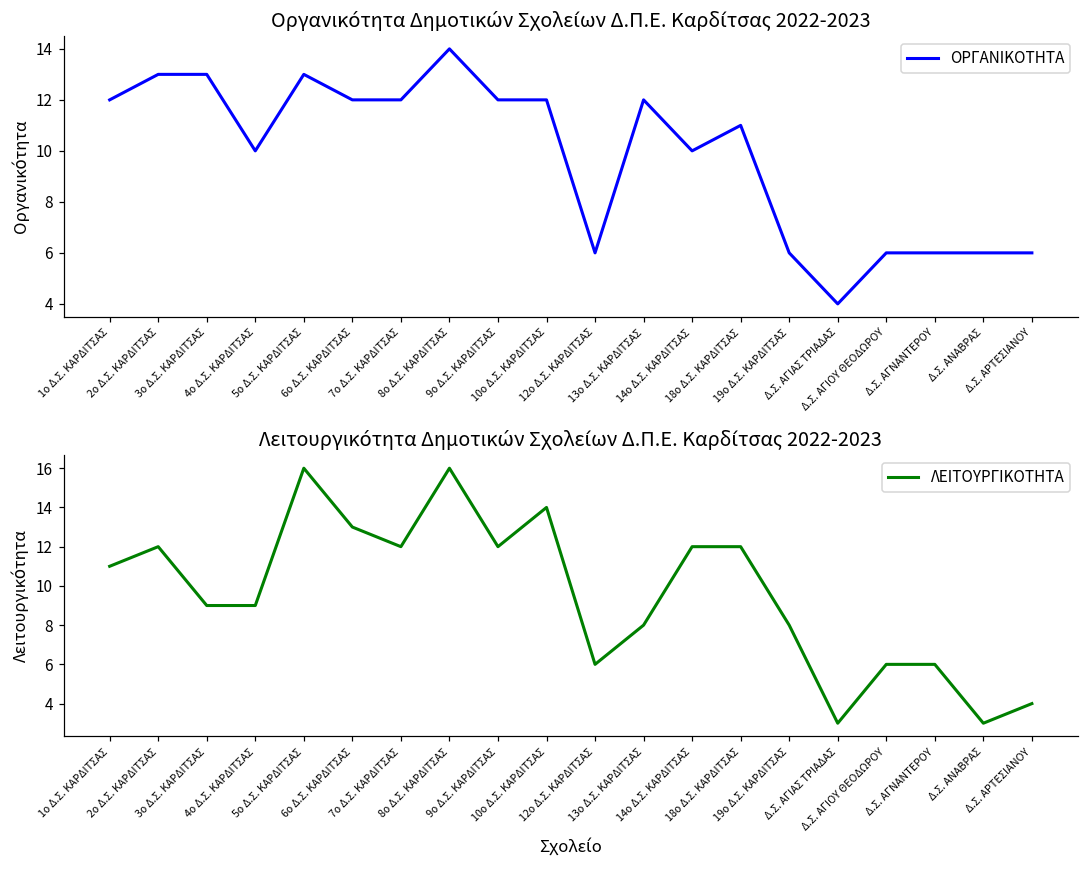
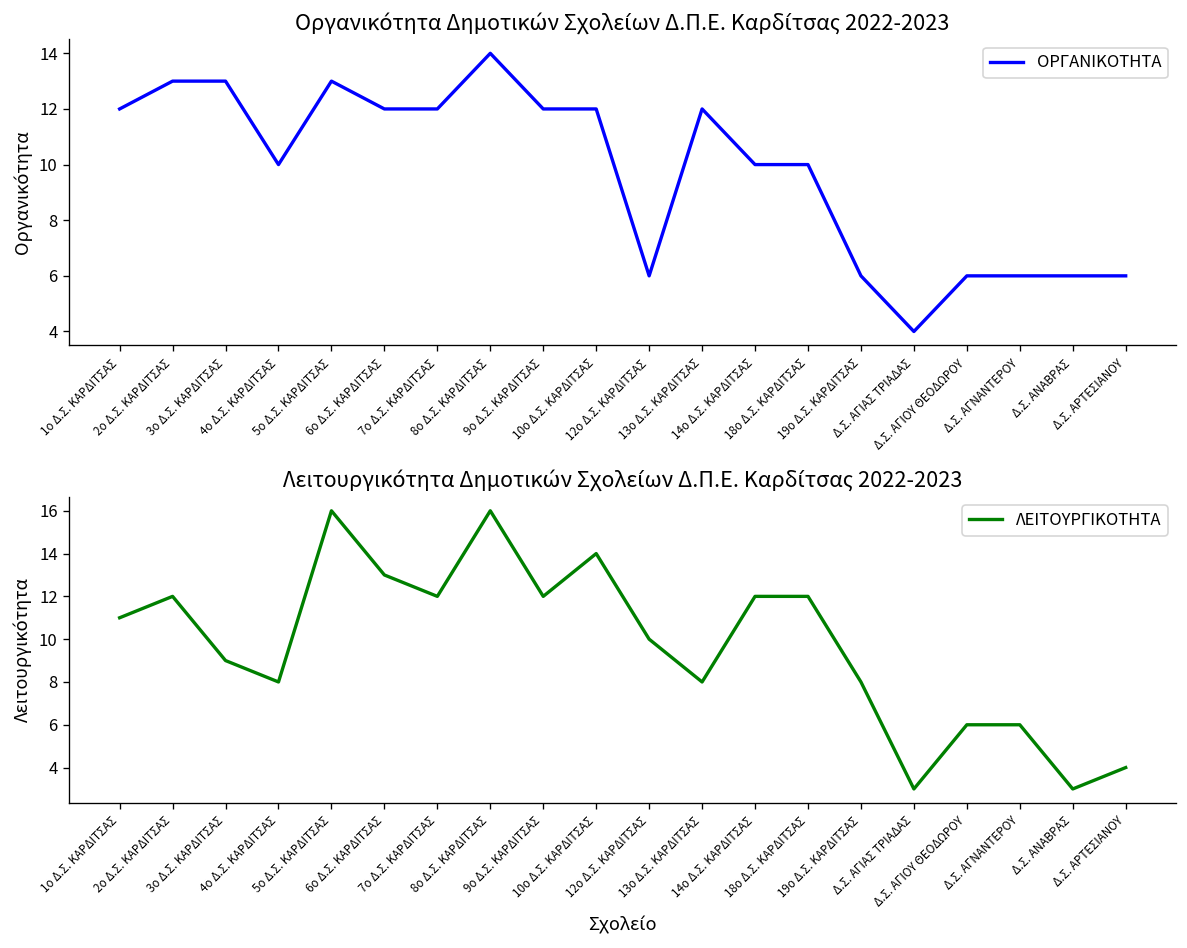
  {
    "Οργανικότητα Δημοτικών Σχολείων Δ.Π.Ε. Καρδίτσας 2022-2023": {
      "1ο Δ.Σ. ΚΑΡΔΙΤΣΑΣ": 12,
      "2ο Δ.Σ. ΚΑΡΔΙΤΣΑΣ": 13,
      "3ο Δ.Σ. ΚΑΡΔΙΤΣΑΣ": 13,
      "4ο Δ.Σ. ΚΑΡΔΙΤΣΑΣ": 10,
      "5ο Δ.Σ. ΚΑΡΔΙΤΣΑΣ": 13,
      "6ο Δ.Σ. ΚΑΡΔΙΤΣΑΣ": 12,
      "7ο Δ.Σ. ΚΑΡΔΙΤΣΑΣ": 12,
      "8ο Δ.Σ. ΚΑΡΔΙΤΣΑΣ": 14,
      "9ο Δ.Σ. ΚΑΡΔΙΤΣΑΣ": 12,
      "10ο Δ.Σ. ΚΑΡΔΙΤΣΑΣ": 12,
      "12ο Δ.Σ. ΚΑΡΔΙΤΣΑΣ": 6,
      "13ο Δ.Σ. ΚΑΡΔΙΤΣΑΣ": 12,
      "14ο Δ.Σ. ΚΑΡΔΙΤΣΑΣ": 10,
-     "18ο Δ.Σ. ΚΑΡΔΙΤΣΑΣ": 11,
+     "18ο Δ.Σ. ΚΑΡΔΙΤΣΑΣ": 10,
      "19ο Δ.Σ. ΚΑΡΔΙΤΣΑΣ": 6,
      "Δ.Σ. ΑΓΙΑΣ ΤΡΙΑΔΑΣ": 4,
      "Δ.Σ. ΑΓΙΟΥ ΘΕΟΔΩΡΟΥ": 6,
      "Δ.Σ. ΑΓΝΑΝΤΕΡΟΥ": 6,
      "Δ.Σ. ΑΝΑΒΡΑΣ": 6,
      "Δ.Σ. ΑΡΤΕΣΙΑΝΟΥ": 6
    },
    "Λειτουργικότητα Δημοτικών Σχολείων Δ.Π.Ε. Καρδίτσας 2022-2023": {
      "1ο Δ.Σ. ΚΑΡΔΙΤΣΑΣ": 11,
      "2ο Δ.Σ. ΚΑΡΔΙΤΣΑΣ": 12,
      "3ο Δ.Σ. ΚΑΡΔΙΤΣΑΣ": 9,
-     "4ο Δ.Σ. ΚΑΡΔΙΤΣΑΣ": 9,
+     "4ο Δ.Σ. ΚΑΡΔΙΤΣΑΣ": 8,
      "5ο Δ.Σ. ΚΑΡΔΙΤΣΑΣ": 16,
      "6ο Δ.Σ. ΚΑΡΔΙΤΣΑΣ": 13,
      "7ο Δ.Σ. ΚΑΡΔΙΤΣΑΣ": 12,
      "8ο Δ.Σ. ΚΑΡΔΙΤΣΑΣ": 16,
      "9ο Δ.Σ. ΚΑΡΔΙΤΣΑΣ": 12,
      "10ο Δ.Σ. ΚΑΡΔΙΤΣΑΣ": 14,
-     "12ο Δ.Σ. ΚΑΡΔΙΤΣΑΣ": 6,
+     "12ο Δ.Σ. ΚΑΡΔΙΤΣΑΣ": 10,
      "13ο Δ.Σ. ΚΑΡΔΙΤΣΑΣ": 8,
      "14ο Δ.Σ. ΚΑΡΔΙΤΣΑΣ": 12,
      "18ο Δ.Σ. ΚΑΡΔΙΤΣΑΣ": 12,
      "19ο Δ.Σ. ΚΑΡΔΙΤΣΑΣ": 8,
      "Δ.Σ. ΑΓΙΑΣ ΤΡΙΑΔΑΣ": 3,
      "Δ.Σ. ΑΓΙΟΥ ΘΕΟΔΩΡΟΥ": 6,
      "Δ.Σ. ΑΓΝΑΝΤΕΡΟΥ": 6,
      "Δ.Σ. ΑΝΑΒΡΑΣ": 3,
      "Δ.Σ. ΑΡΤΕΣΙΑΝΟΥ": 4
    }
  }
